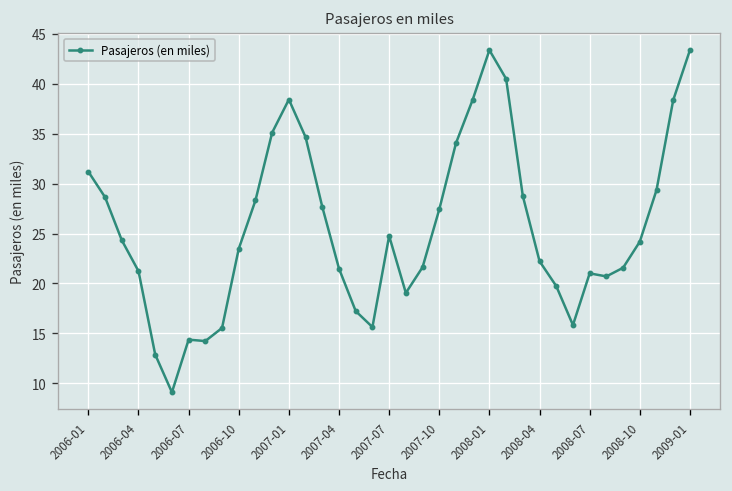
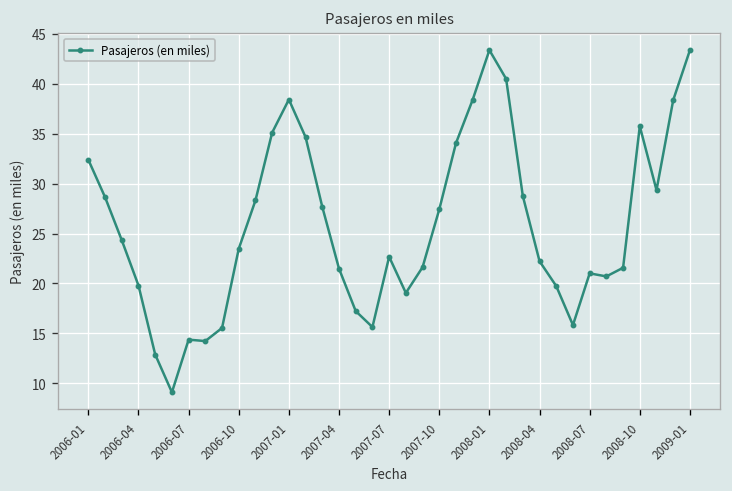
  {
-   "2006-01": 31,
-   "2006-04": 21,
+   "2006-01": 32,
+   "2006-04": 20,
    "2006-07": 14,
    "2006-10": 23,
    "2007-01": 38,
    "2007-04": 21,
-   "2007-07": 25,
+   "2007-07": 23,
    "2007-10": 27,
    "2008-01": 43,
    "2008-04": 22,
    "2008-07": 21,
-   "2008-10": 24,
+   "2008-10": 36,
    "2009-01": 43
  }
